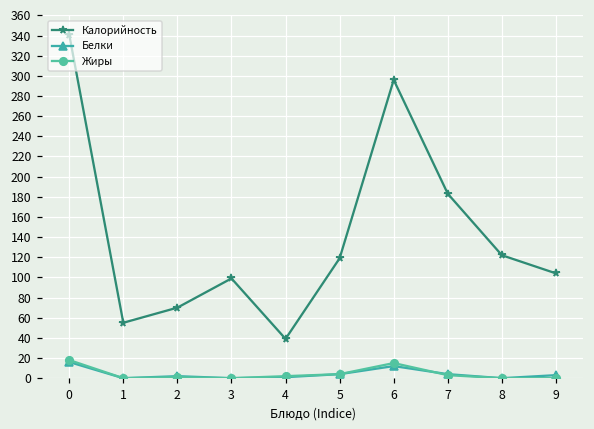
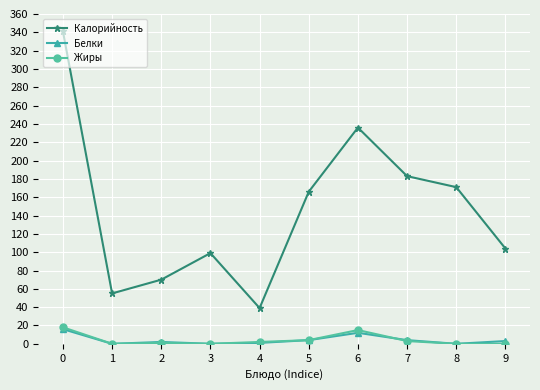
  {
    "Калорийность": {
      "1": 60,
      "2": 70,
      "3": 100,
      "4": 40,
-     "5": 120,
-     "6": 300,
+     "5": 170,
+     "6": 240,
      "7": 180,
-     "8": 120,
+     "8": 170,
      "9": 100
    }
  }
